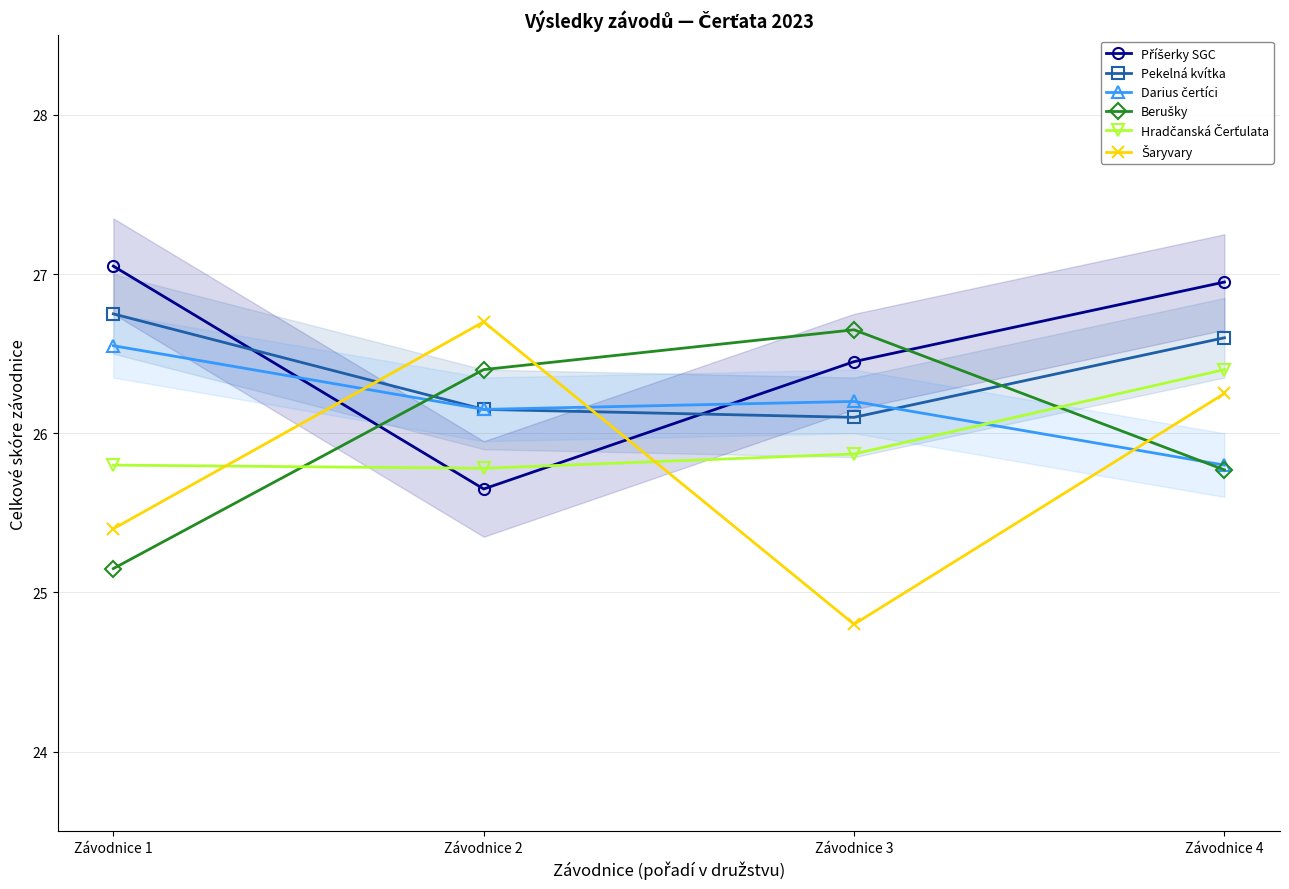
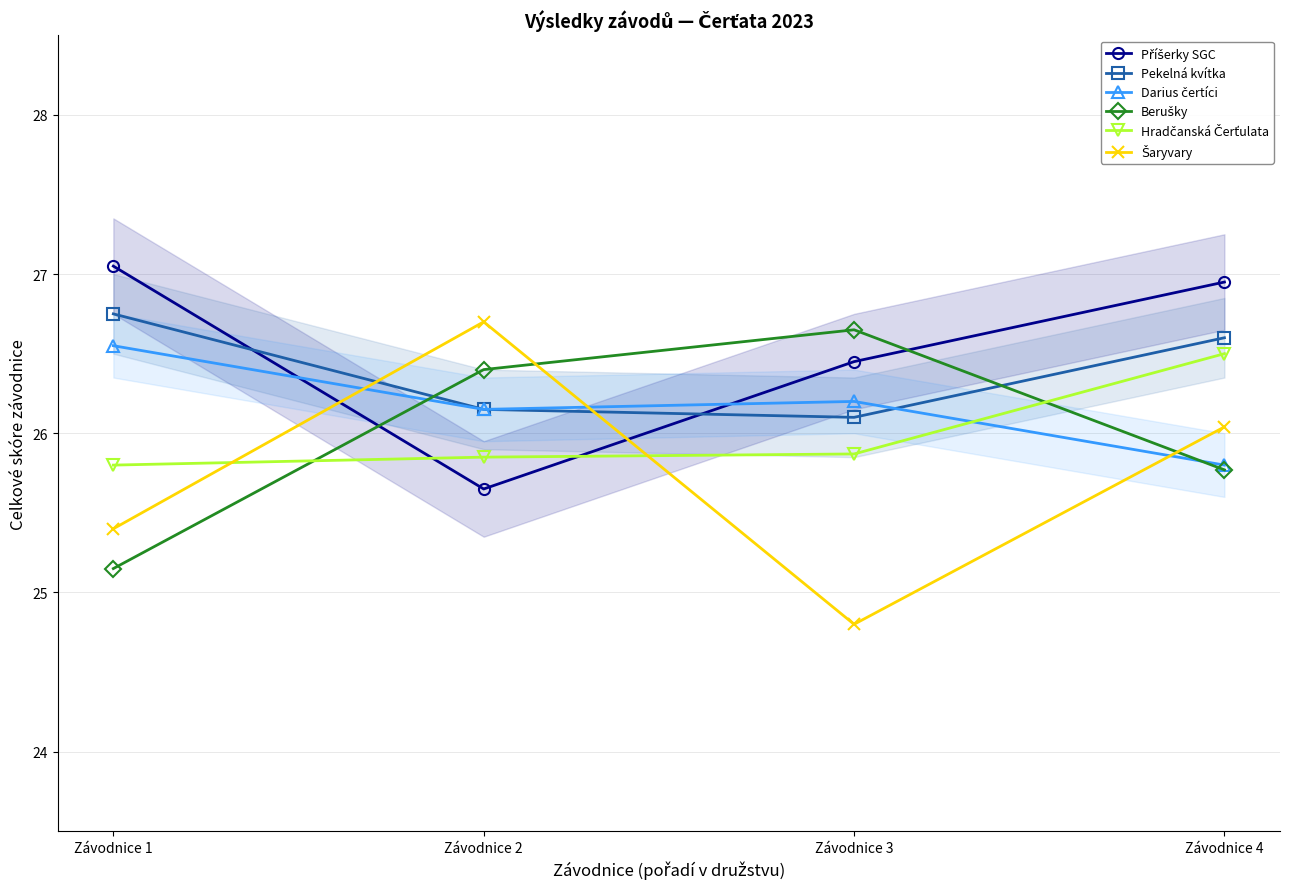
  {
    "Berušky": {
      "Závodnice 1": 25.15,
      "Závodnice 3": 26.65,
      "Závodnice 4": 25.77
    },
    "Hradčanská Čerťulata": {
      "Závodnice 1": 25.80,
-     "Závodnice 2": 25.78,
+     "Závodnice 2": 25.85,
      "Závodnice 3": 25.87,
-     "Závodnice 4": 26.4
+     "Závodnice 4": 26.5
    },
    "Šaryvary": {
      "Závodnice 1": 25.40,
      "Závodnice 2": 26.70,
      "Závodnice 3": 24.80,
-     "Závodnice 4": 26.25
+     "Závodnice 4": 26.04
    }
  }
